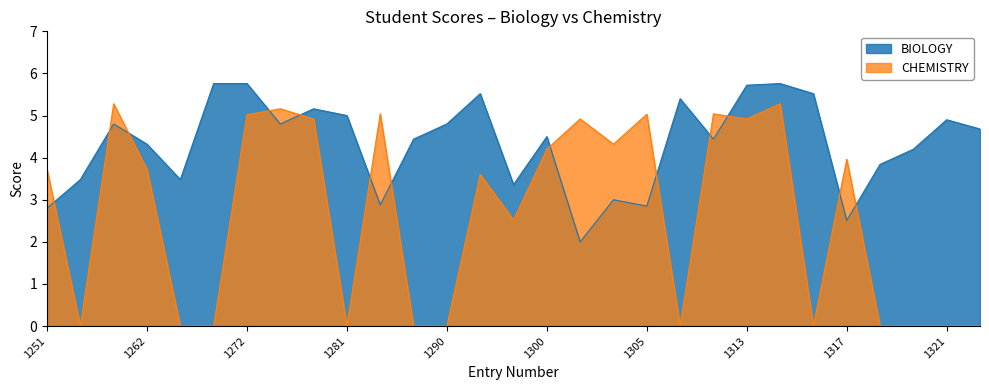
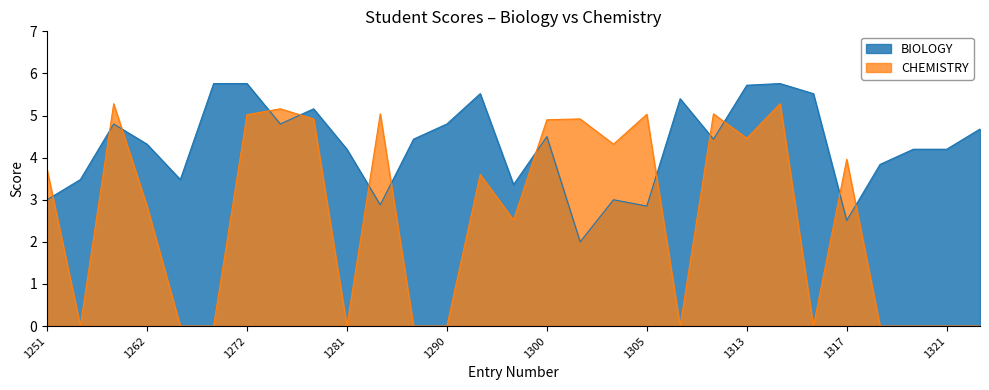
  {
    "BIOLOGY": {
-     "1251": 2.8,
+     "1251": 3.0,
      "1262": 4.3,
      "1272": 5.8,
-     "1281": 5.0,
+     "1281": 4.2,
      "1290": 4.8,
      "1300": 4.5,
      "1305": 2.9,
      "1313": 5.7,
      "1317": 2.5,
-     "1321": 4.9
+     "1321": 4.2
    },
    "CHEMISTRY": {
      "1251": 3.7,
-     "1262": 3.7,
+     "1262": 2.9,
      "1272": 5.0,
      "1281": 0.0,
      "1290": 0.0,
-     "1300": 4.2,
+     "1300": 4.9,
      "1305": 5.0,
-     "1313": 4.9,
+     "1313": 4.5,
      "1317": 4.0,
      "1321": 0.0
    }
  }
